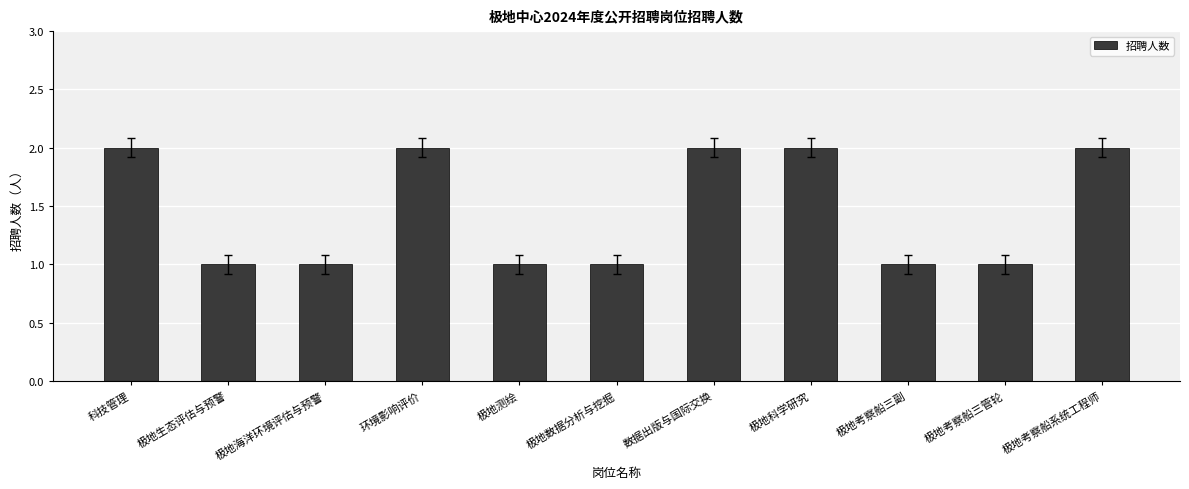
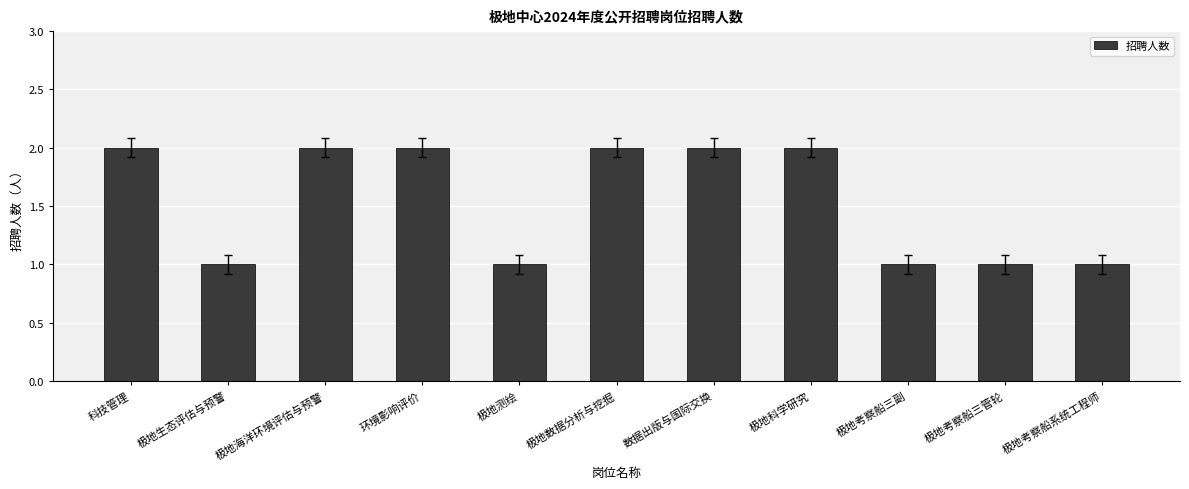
  {
    "招聘人数": {
      "科技管理": 2,
      "极地生态评估与预警": 1,
-     "极地海洋环境评估与预警": 1,
+     "极地海洋环境评估与预警": 2,
      "环境影响评价": 2,
      "极地测绘": 1,
-     "极地数据分析与挖掘": 1,
+     "极地数据分析与挖掘": 2,
      "数据出版与国际交换": 2,
      "极地科学研究": 2,
      "极地考察船三副": 1,
      "极地考察船三管轮": 1,
-     "极地考察船系统工程师": 2
+     "极地考察船系统工程师": 1
    }
  }
